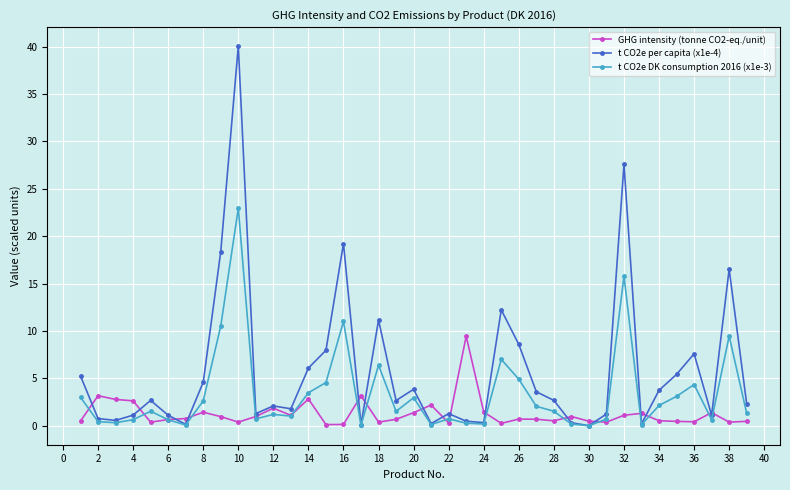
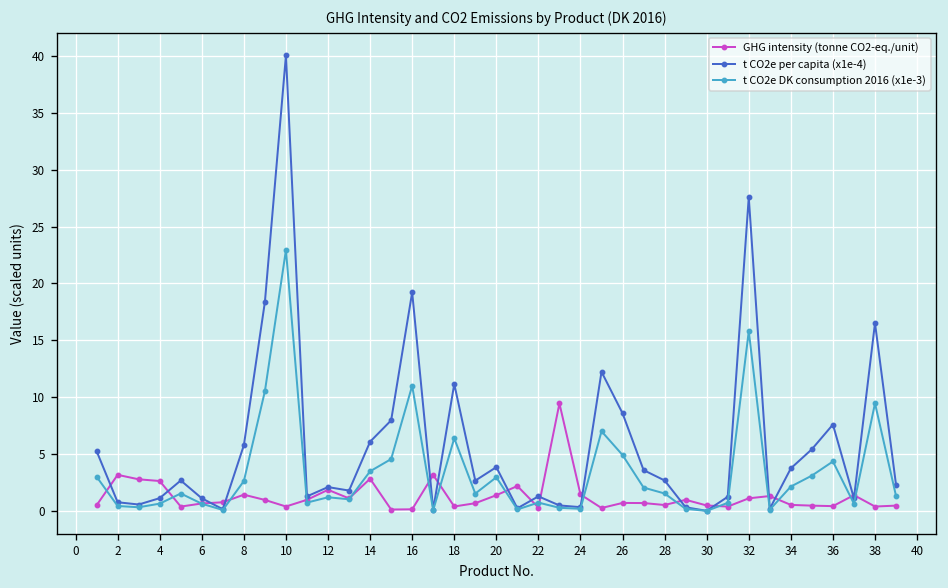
  {
    "GHG intensity (tonne CO2-eq./unit)": {
      "2": 3,
      "4": 3,
      "8": 1,
      "10": 0,
      "14": 3,
      "16": 0,
      "18": 0,
      "20": 1,
      "22": 0,
      "24": 1,
      "26": 1,
      "28": 1,
      "30": 0,
      "32": 1,
      "34": 1,
      "36": 0,
      "38": 0
    },
    "t CO2e per capita (x1e-4)": {
      "2": 1,
      "4": 1,
      "6": 1,
-     "8": 5,
+     "8": 6,
      "10": 40,
      "14": 6,
      "16": 19,
      "18": 11,
      "20": 4,
      "22": 1,
      "26": 9,
      "28": 3,
      "32": 28,
      "34": 4,
      "36": 8,
      "38": 17
    },
    "t CO2e DK consumption 2016 (x1e-3)": {
      "2": 0,
      "4": 1,
      "8": 3,
      "10": 23,
      "12": 1,
      "14": 3,
      "16": 11,
      "18": 6,
      "20": 3,
      "22": 1,
      "26": 5,
      "28": 2,
      "32": 16,
      "34": 2,
      "36": 4,
      "38": 9
    }
  }
